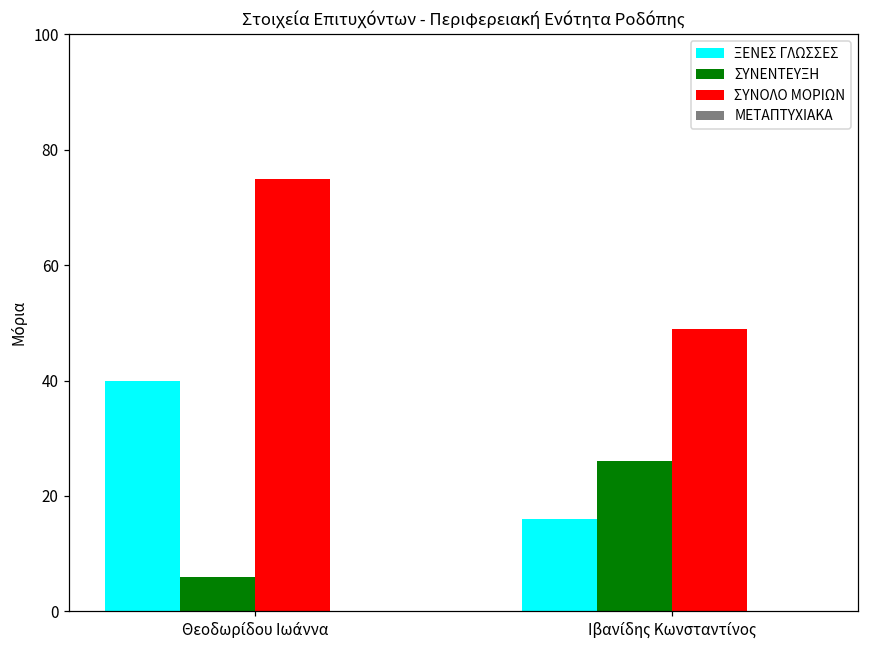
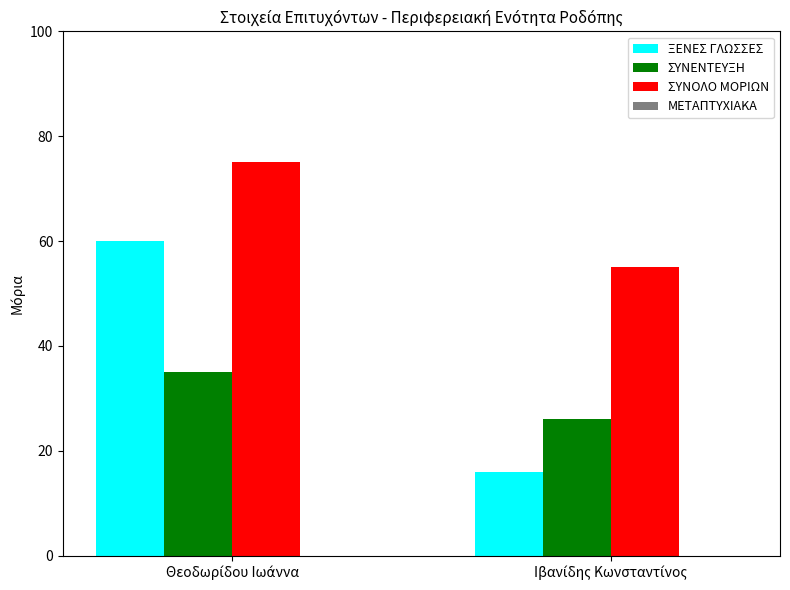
  {
    "ΞΕΝΕΣ ΓΛΩΣΣΕΣ": {
-     "Θεοδωρίδου Ιωάννα": 40,
+     "Θεοδωρίδου Ιωάννα": 60,
      "Ιβανίδης Κωνσταντίνος": 16
    },
    "ΣΥΝΕΝΤΕΥΞΗ": {
-     "Θεοδωρίδου Ιωάννα": 6,
+     "Θεοδωρίδου Ιωάννα": 35,
      "Ιβανίδης Κωνσταντίνος": 26
    },
    "ΣΥΝΟΛΟ ΜΟΡΙΩΝ": {
      "Θεοδωρίδου Ιωάννα": 75,
-     "Ιβανίδης Κωνσταντίνος": 49
+     "Ιβανίδης Κωνσταντίνος": 55
    },
    "ΜΕΤΑΠΤΥΧΙΑΚΑ": {
      "Θεοδωρίδου Ιωάννα": 0,
      "Ιβανίδης Κωνσταντίνος": 0
    }
  }
